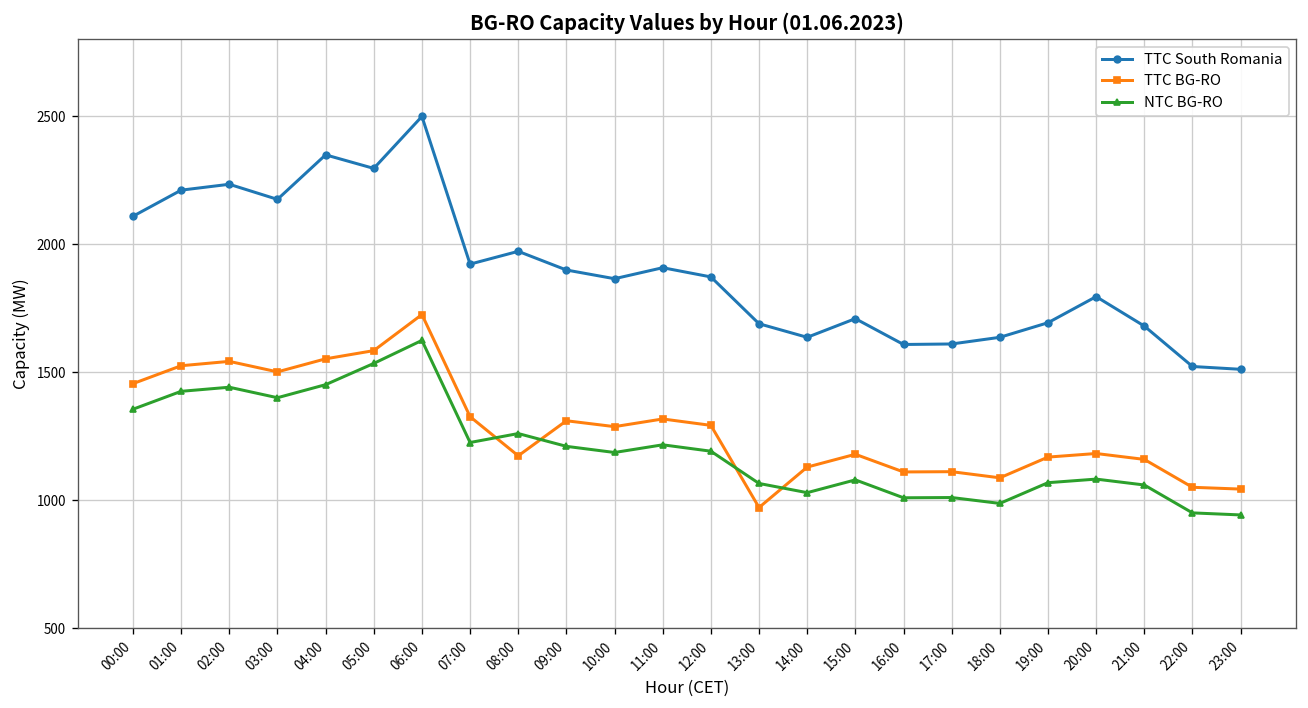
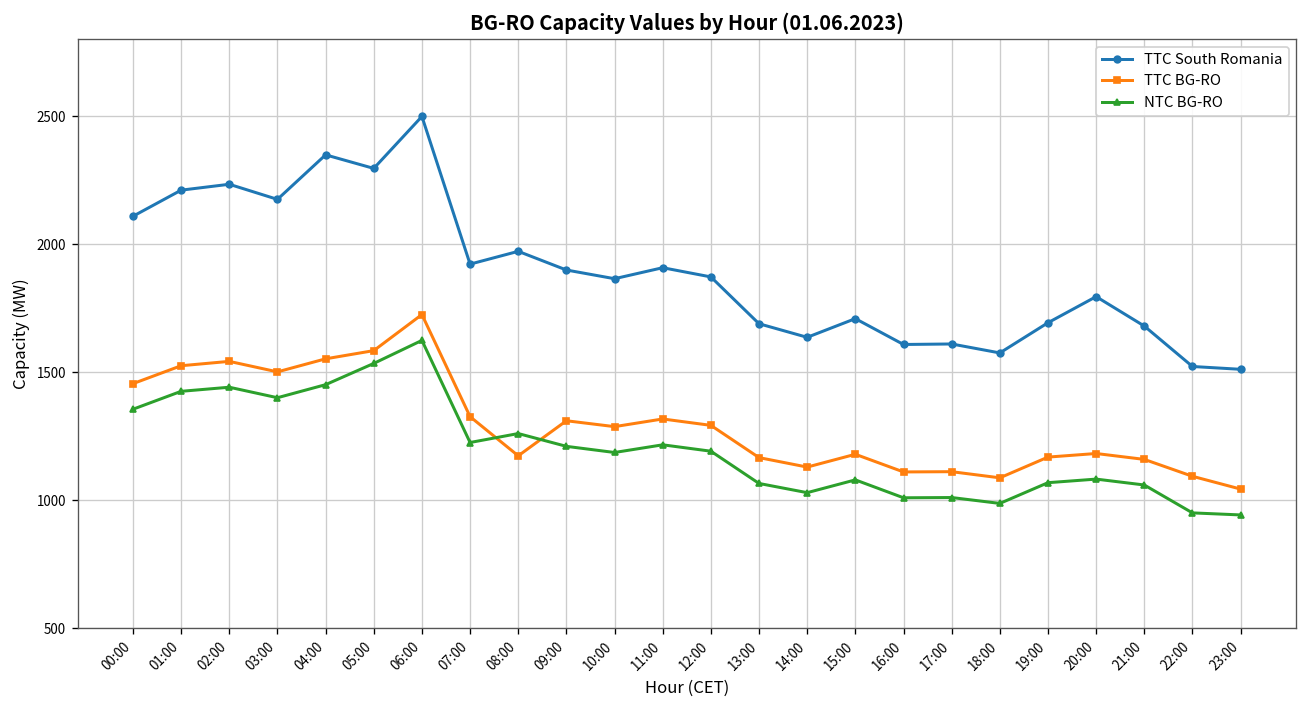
  {
    "TTC South Romania": {
      "00:00": 2110,
      "01:00": 2210,
      "02:00": 2230,
      "03:00": 2180,
      "04:00": 2350,
      "05:00": 2300,
      "06:00": 2500,
      "07:00": 1920,
      "08:00": 1970,
      "09:00": 1900,
      "10:00": 1870,
      "11:00": 1910,
      "12:00": 1870,
      "13:00": 1690,
      "14:00": 1640,
      "15:00": 1710,
      "16:00": 1610,
      "17:00": 1610,
-     "18:00": 1640,
+     "18:00": 1580,
      "19:00": 1690,
      "20:00": 1800,
      "21:00": 1680,
      "22:00": 1520,
      "23:00": 1510
    },
    "TTC BG-RO": {
      "00:00": 1460,
      "01:00": 1530,
      "02:00": 1540,
      "03:00": 1500,
      "04:00": 1550,
      "05:00": 1580,
      "06:00": 1730,
      "07:00": 1330,
      "08:00": 1170,
      "09:00": 1310,
      "10:00": 1290,
      "11:00": 1320,
      "12:00": 1290,
-     "13:00": 970,
+     "13:00": 1170,
      "14:00": 1130,
      "15:00": 1180,
      "16:00": 1110,
      "17:00": 1110,
      "18:00": 1090,
      "19:00": 1170,
      "20:00": 1180,
      "21:00": 1160,
-     "22:00": 1050,
+     "22:00": 1090,
      "23:00": 1040
    },
    "NTC BG-RO": {
      "00:00": 1360,
      "01:00": 1430,
      "02:00": 1440,
      "03:00": 1400,
      "04:00": 1450,
      "05:00": 1530,
      "06:00": 1620,
      "07:00": 1230,
      "08:00": 1260,
      "09:00": 1210,
      "10:00": 1190,
      "11:00": 1220,
      "12:00": 1190,
      "13:00": 1070,
      "14:00": 1030,
      "15:00": 1080,
      "16:00": 1010,
      "17:00": 1010,
      "18:00": 990,
      "19:00": 1070,
      "20:00": 1080,
      "21:00": 1060,
      "22:00": 950,
      "23:00": 940
    }
  }
